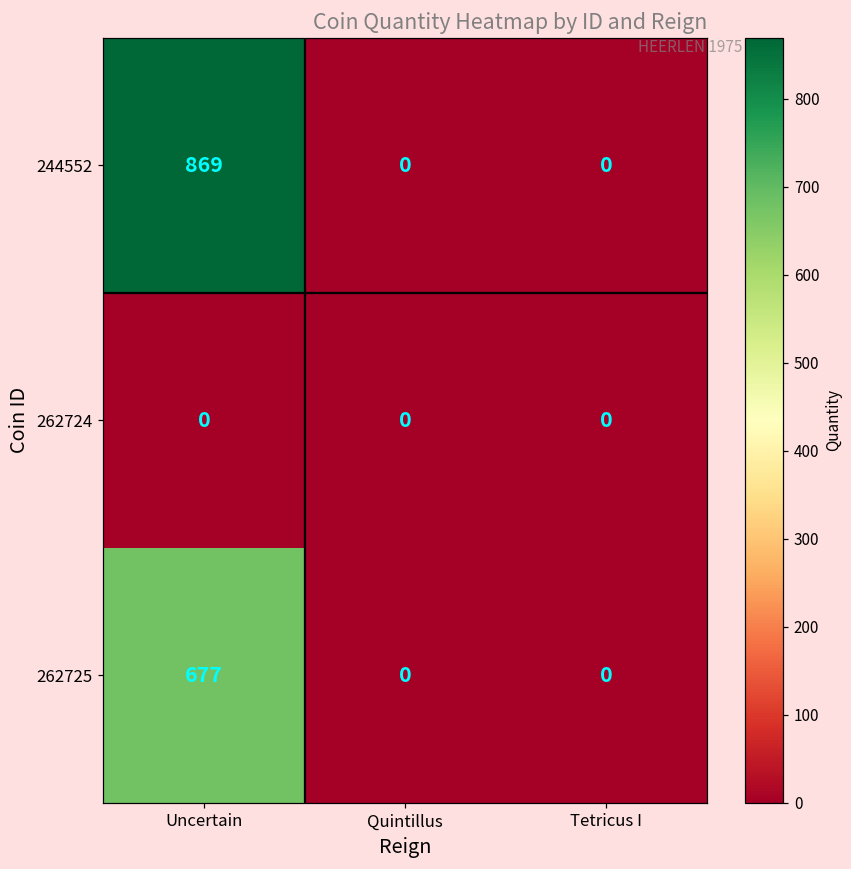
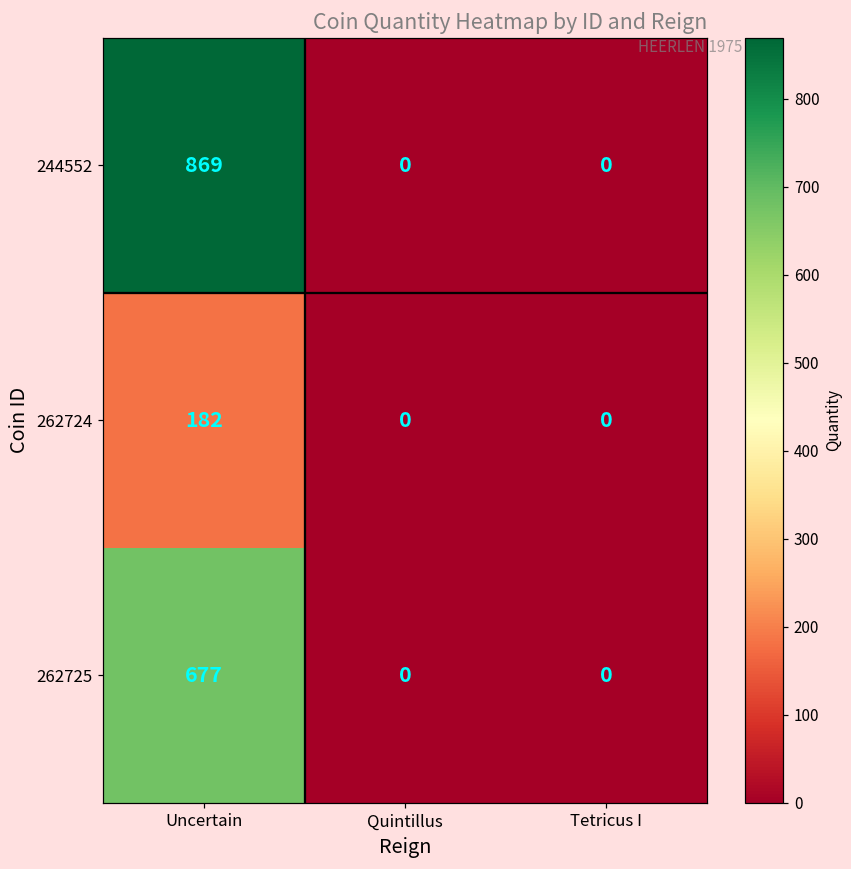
  {
    "244552": {
      "Uncertain": 869,
      "Quintillus": 0,
      "Tetricus I": 0
    },
    "262724": {
-     "Uncertain": 0,
+     "Uncertain": 182,
      "Quintillus": 0,
      "Tetricus I": 0
    },
    "262725": {
      "Uncertain": 677,
      "Quintillus": 0,
      "Tetricus I": 0
    }
  }
